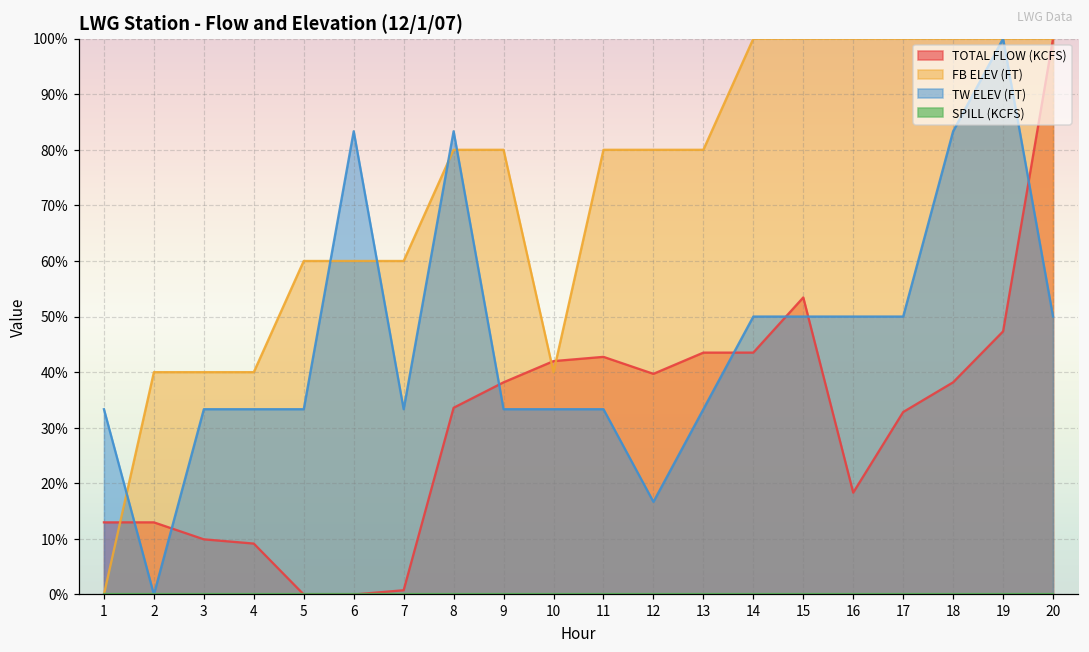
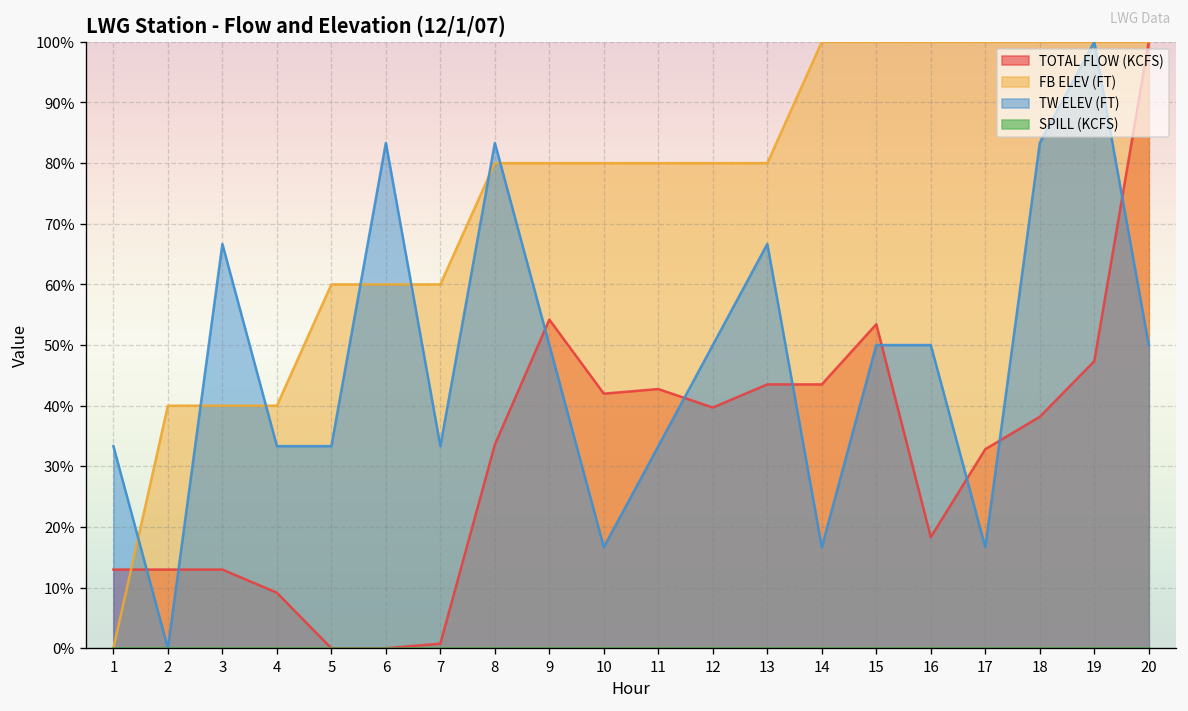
  {
    "TOTAL FLOW (KCFS)": {
      "1": "13%",
      "2": "13%",
-     "3": "10%",
+     "3": "13%",
      "4": "9%",
      "7": "1%",
      "8": "34%",
-     "9": "38%",
+     "9": "54%",
      "10": "42%",
      "11": "43%",
      "12": "40%",
      "13": "44%",
      "14": "44%",
      "15": "53%",
      "16": "18%",
      "17": "33%",
      "18": "38%",
      "19": "47%"
    },
    "FB ELEV (FT)": {
      "2": "40%",
      "3": "40%",
      "4": "40%",
      "5": "60%",
      "6": "60%",
      "7": "60%",
      "8": "80%",
      "9": "80%",
-     "10": "40%",
+     "10": "80%",
      "11": "80%",
      "12": "80%",
      "13": "80%",
      "14": "100%",
      "15": "100%",
      "16": "100%",
      "17": "100%",
      "18": "100%"
    },
    "TW ELEV (FT)": {
      "1": "33%",
-     "3": "33%",
+     "3": "67%",
      "4": "33%",
      "5": "33%",
      "6": "83%",
      "7": "33%",
      "8": "83%",
-     "9": "33%",
-     "10": "33%",
+     "9": "50%",
+     "10": "17%",
      "11": "33%",
-     "12": "17%",
-     "13": "33%",
-     "14": "50%",
+     "12": "50%",
+     "13": "67%",
+     "14": "17%",
      "15": "50%",
      "16": "50%",
-     "17": "50%",
+     "17": "17%",
      "18": "83%",
      "20": "50%"
    },
    "SPILL (KCFS)": {
      "3": "0%",
      "4": "0%",
      "7": "0%",
      "8": "0%",
      "9": "0%",
      "10": "0%",
      "11": "0%",
      "12": "0%",
      "13": "0%",
      "14": "0%",
      "15": "0%",
      "16": "0%",
      "17": "0%",
      "18": "0%",
      "19": "0%",
      "20": "0%"
    }
  }
